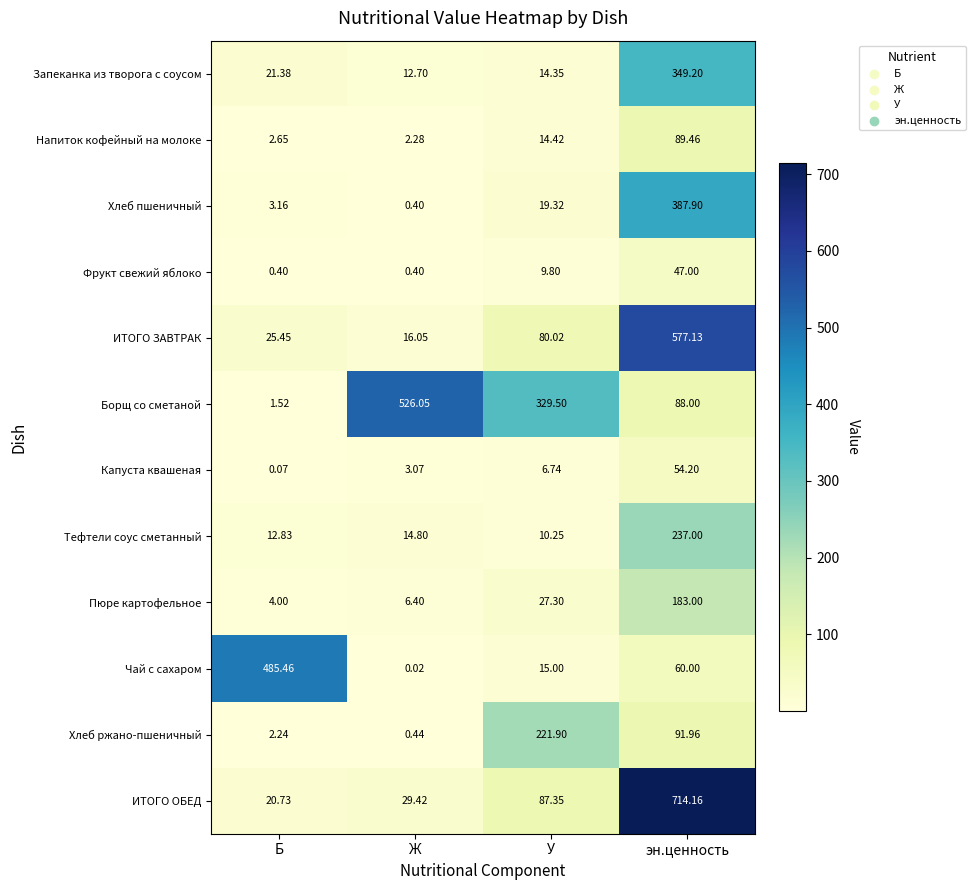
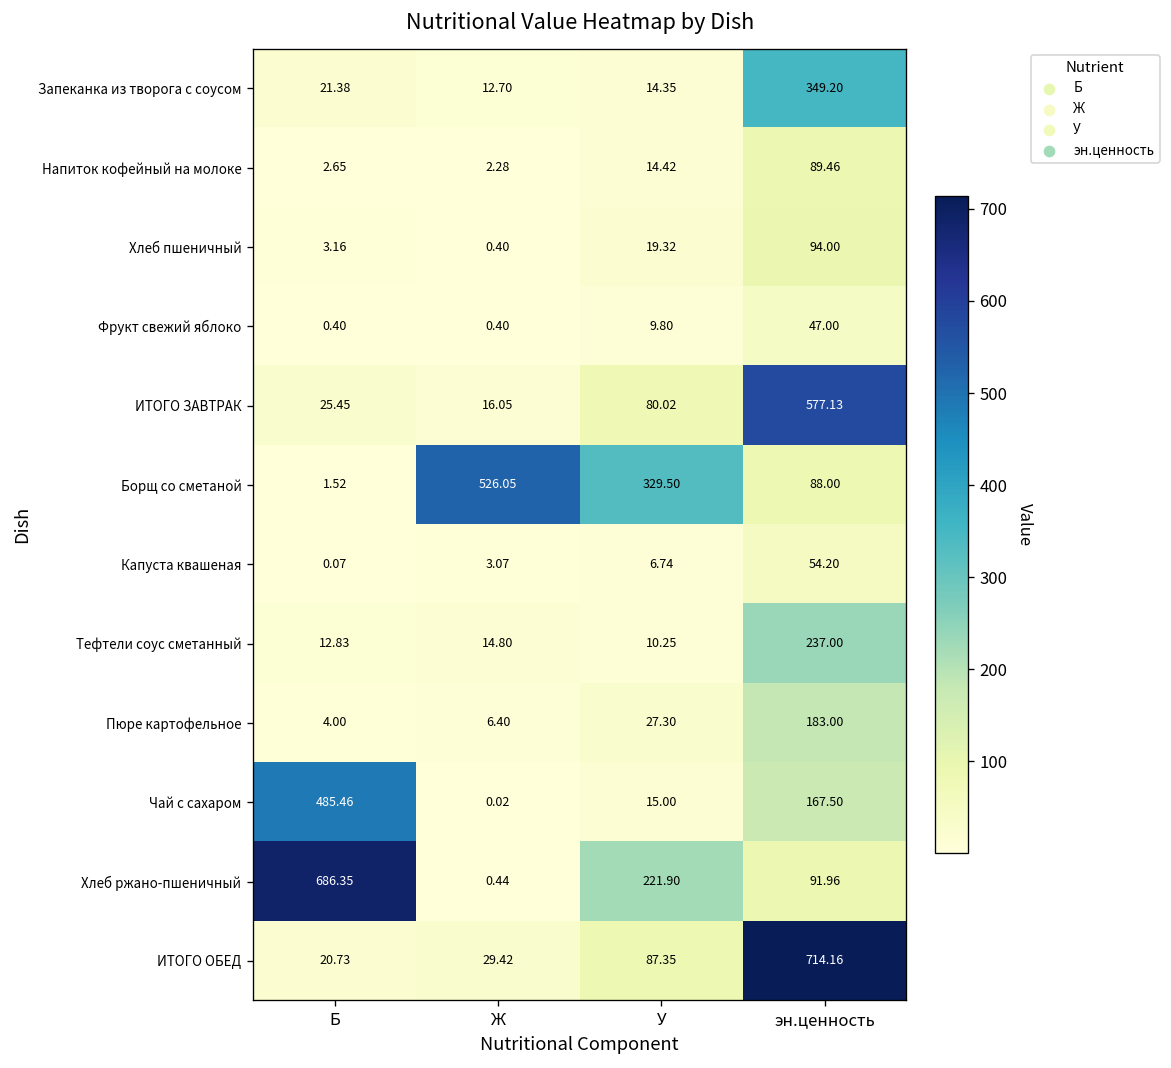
  {
    "Запеканка из творога с соусом": {
      "Б": 21.38,
      "Ж": 12.70,
      "У": 14.35,
      "эн.ценность": 349.20
    },
    "Напиток кофейный на молоке": {
      "Б": 2.65,
      "Ж": 2.28,
      "У": 14.42,
      "эн.ценность": 89.46
    },
    "Хлеб пшеничный": {
      "Б": 3.16,
      "Ж": 0.40,
      "У": 19.32,
-     "эн.ценность": 387.90
+     "эн.ценность": 94.00
    },
    "Фрукт свежий яблоко": {
      "Б": 0.40,
      "Ж": 0.40,
      "У": 9.80,
      "эн.ценность": 47.00
    },
    "ИТОГО ЗАВТРАК": {
      "Б": 25.45,
      "Ж": 16.05,
      "У": 80.02,
      "эн.ценность": 577.13
    },
    "Борщ со сметаной": {
      "Б": 1.52,
      "Ж": 526.05,
      "У": 329.50,
      "эн.ценность": 88.00
    },
    "Капуста квашеная": {
      "Б": 0.07,
      "Ж": 3.07,
      "У": 6.74,
      "эн.ценность": 54.20
    },
    "Тефтели соус сметанный": {
      "Б": 12.83,
      "Ж": 14.80,
      "У": 10.25,
      "эн.ценность": 237.00
    },
    "Пюре картофельное": {
      "Б": 4.00,
      "Ж": 6.40,
      "У": 27.30,
      "эн.ценность": 183.00
    },
    "Чай с сахаром": {
      "Б": 485.46,
      "Ж": 0.02,
      "У": 15.00,
-     "эн.ценность": 60.00
+     "эн.ценность": 167.50
    },
    "Хлеб ржано-пшеничный": {
-     "Б": 2.24,
+     "Б": 686.35,
      "Ж": 0.44,
      "У": 221.90,
      "эн.ценность": 91.96
    },
    "ИТОГО ОБЕД": {
      "Б": 20.73,
      "Ж": 29.42,
      "У": 87.35,
      "эн.ценность": 714.16
    }
  }
